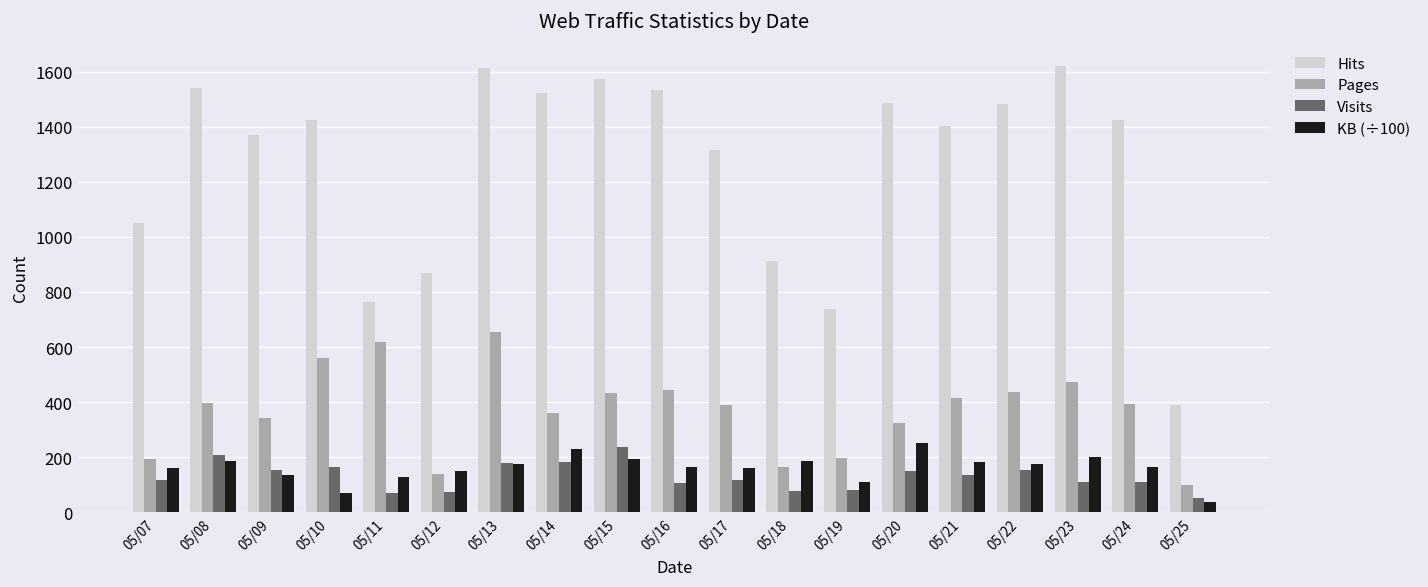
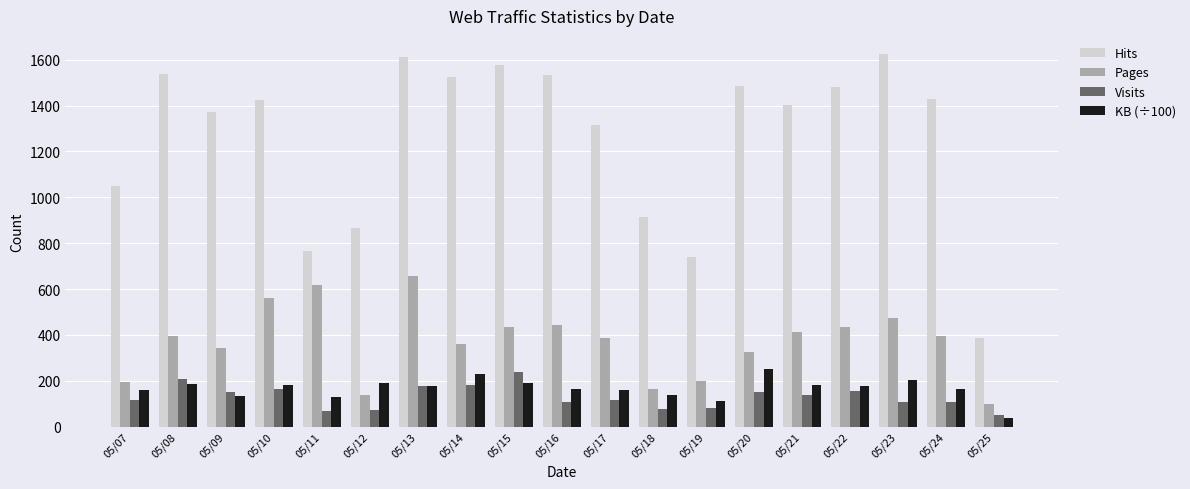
  {
    "Hits": {
      "05/07": 1050,
      "05/08": 1540,
      "05/09": 1370,
      "05/10": 1430,
      "05/11": 760,
      "05/12": 870,
      "05/13": 1610,
      "05/14": 1530,
      "05/15": 1580,
      "05/16": 1540,
      "05/17": 1320,
      "05/18": 910,
      "05/19": 740,
      "05/20": 1490,
      "05/21": 1400,
      "05/22": 1480,
      "05/23": 1620,
      "05/24": 1430,
      "05/25": 390
    },
    "Pages": {
      "05/07": 190,
      "05/08": 400,
      "05/09": 340,
      "05/10": 560,
      "05/11": 620,
      "05/12": 140,
      "05/13": 660,
      "05/14": 360,
      "05/15": 430,
      "05/16": 440,
      "05/17": 390,
      "05/18": 160,
      "05/19": 200,
      "05/20": 320,
      "05/21": 410,
      "05/22": 440,
      "05/23": 470,
      "05/24": 390,
      "05/25": 100
    },
    "Visits": {
      "05/07": 120,
      "05/08": 210,
      "05/09": 150,
      "05/10": 170,
      "05/11": 70,
      "05/12": 70,
      "05/13": 180,
      "05/14": 180,
      "05/15": 240,
      "05/16": 110,
      "05/17": 120,
      "05/18": 80,
      "05/19": 80,
      "05/20": 150,
      "05/21": 140,
      "05/22": 150,
      "05/23": 110,
      "05/24": 110,
      "05/25": 50
    },
    "KB (÷100)": {
      "05/07": 160,
      "05/08": 180,
      "05/09": 130,
-     "05/10": 70,
+     "05/10": 180,
      "05/11": 130,
-     "05/12": 150,
+     "05/12": 190,
      "05/13": 180,
      "05/14": 230,
      "05/15": 190,
      "05/16": 160,
      "05/17": 160,
-     "05/18": 180,
+     "05/18": 140,
      "05/19": 110,
      "05/20": 250,
      "05/21": 180,
      "05/22": 180,
      "05/23": 200,
      "05/24": 160,
      "05/25": 40
    }
  }
